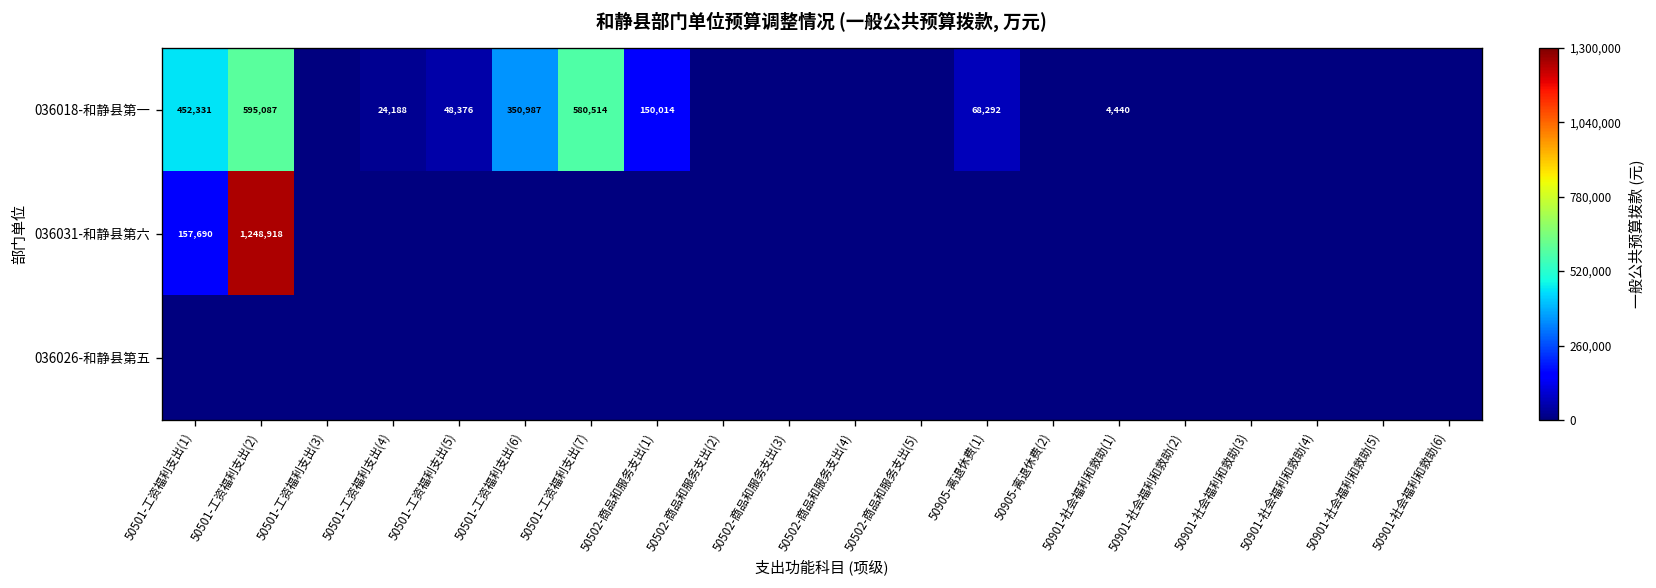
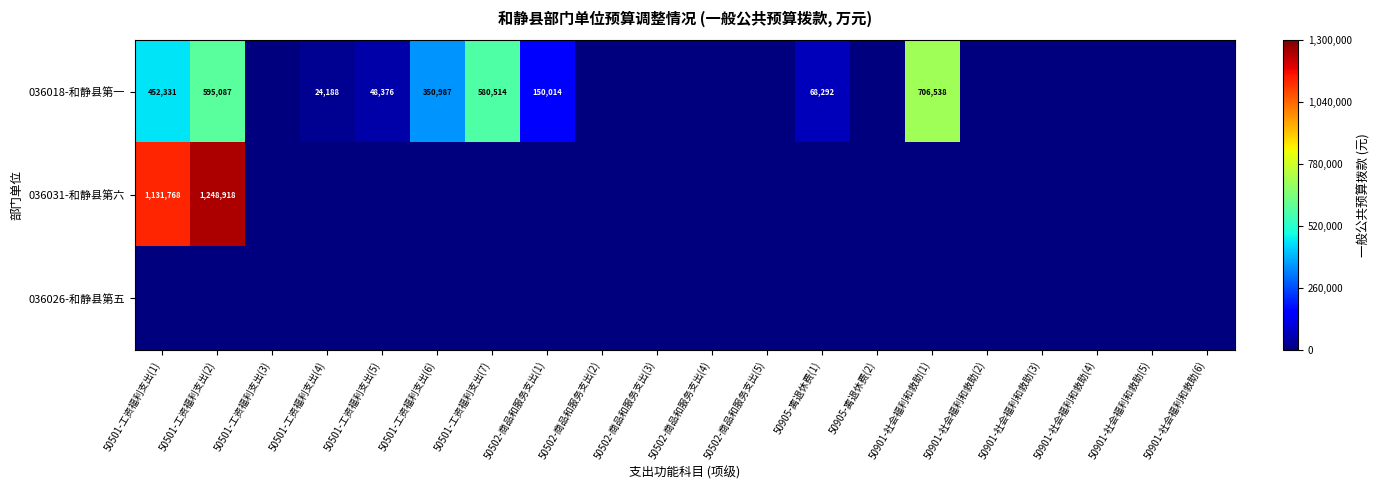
  {
    "036018-和静县第一": {
      "50501-工资福利支出(1)": "452,331",
      "50501-工资福利支出(2)": "595,087",
      "50501-工资福利支出(4)": "24,188",
      "50501-工资福利支出(5)": "48,376",
      "50501-工资福利支出(6)": "350,987",
      "50501-工资福利支出(7)": "580,514",
      "50502-商品和服务支出(1)": "150,014",
      "50905-离退休费(1)": "68,292",
-     "50901-社会福利和救助(1)": "4,440"
+     "50901-社会福利和救助(1)": "706,538"
    },
    "036031-和静县第六": {
-     "50501-工资福利支出(1)": "157,690",
+     "50501-工资福利支出(1)": "1,131,768",
      "50501-工资福利支出(2)": "1,248,918"
    }
  }
